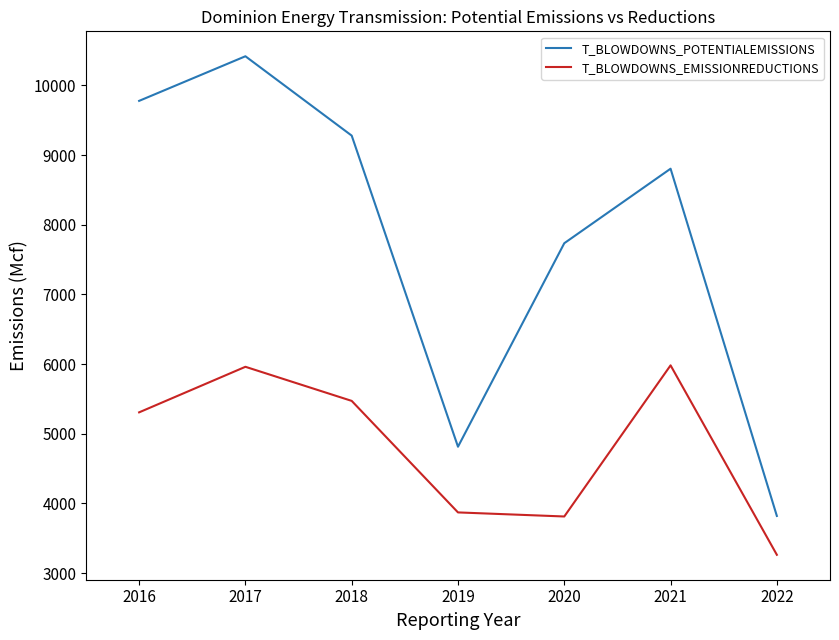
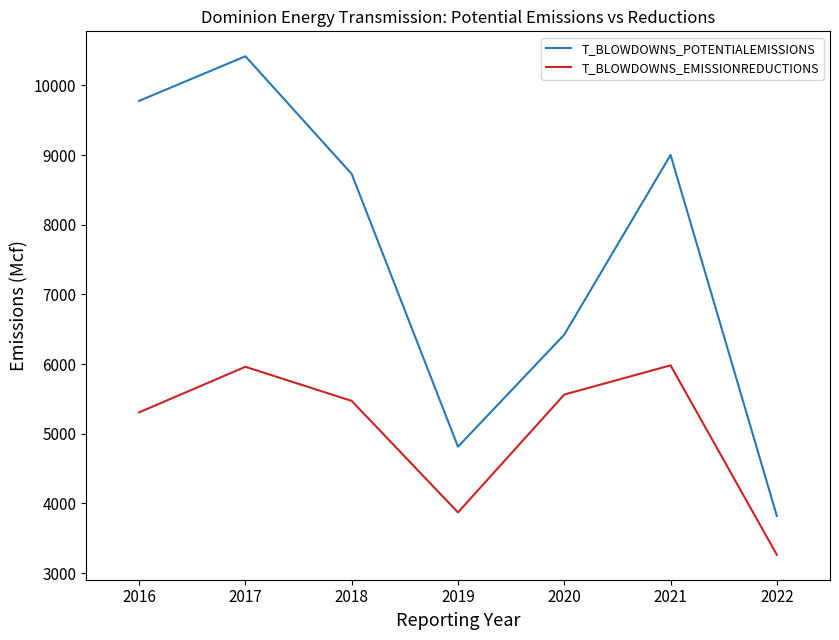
  {
    "T_BLOWDOWNS_POTENTIALEMISSIONS": {
      "2016": 9800,
      "2017": 10400,
-     "2018": 9300,
+     "2018": 8700,
      "2019": 4800,
-     "2020": 7700,
-     "2021": 8800,
+     "2020": 6400,
+     "2021": 9000,
      "2022": 3800
    },
    "T_BLOWDOWNS_EMISSIONREDUCTIONS": {
      "2016": 5300,
      "2017": 6000,
      "2018": 5500,
      "2019": 3900,
-     "2020": 3800,
+     "2020": 5600,
      "2021": 6000,
      "2022": 3300
    }
  }
